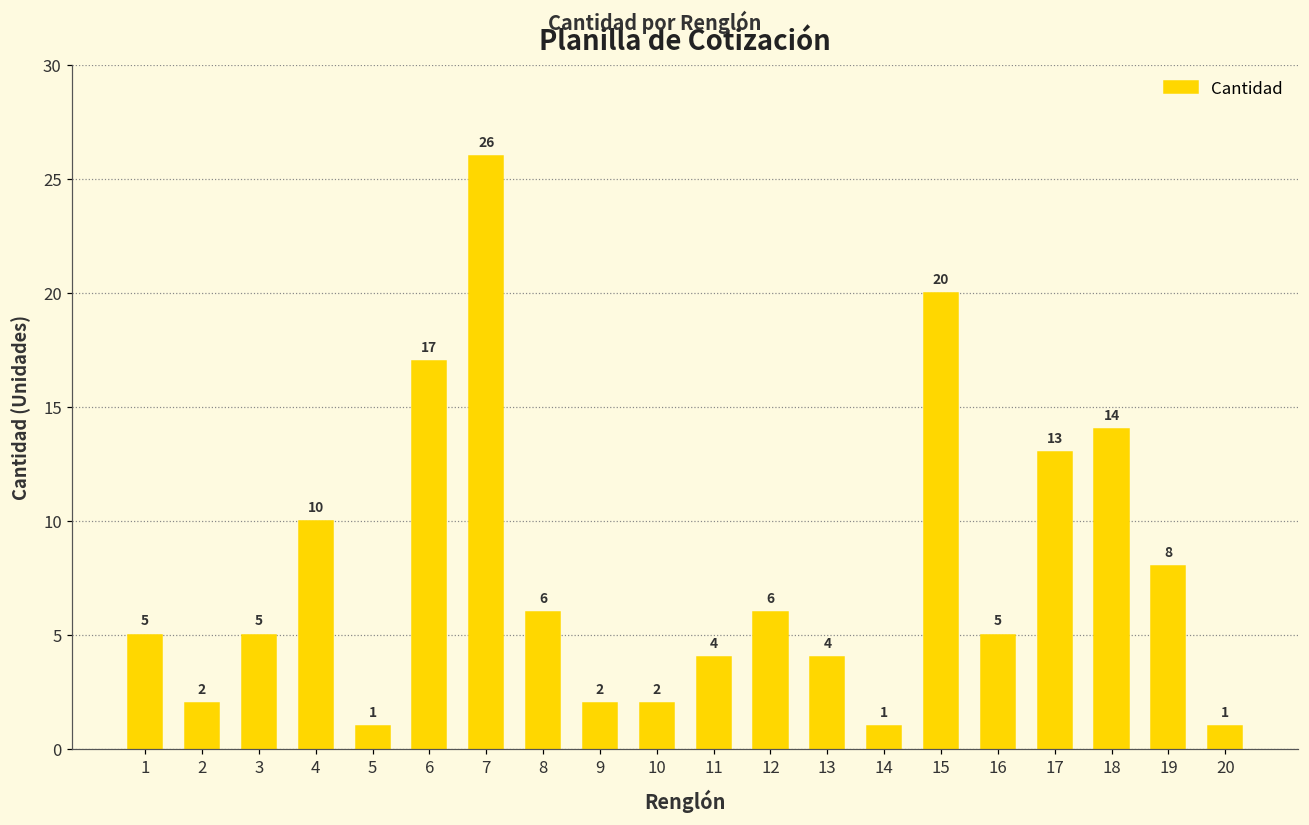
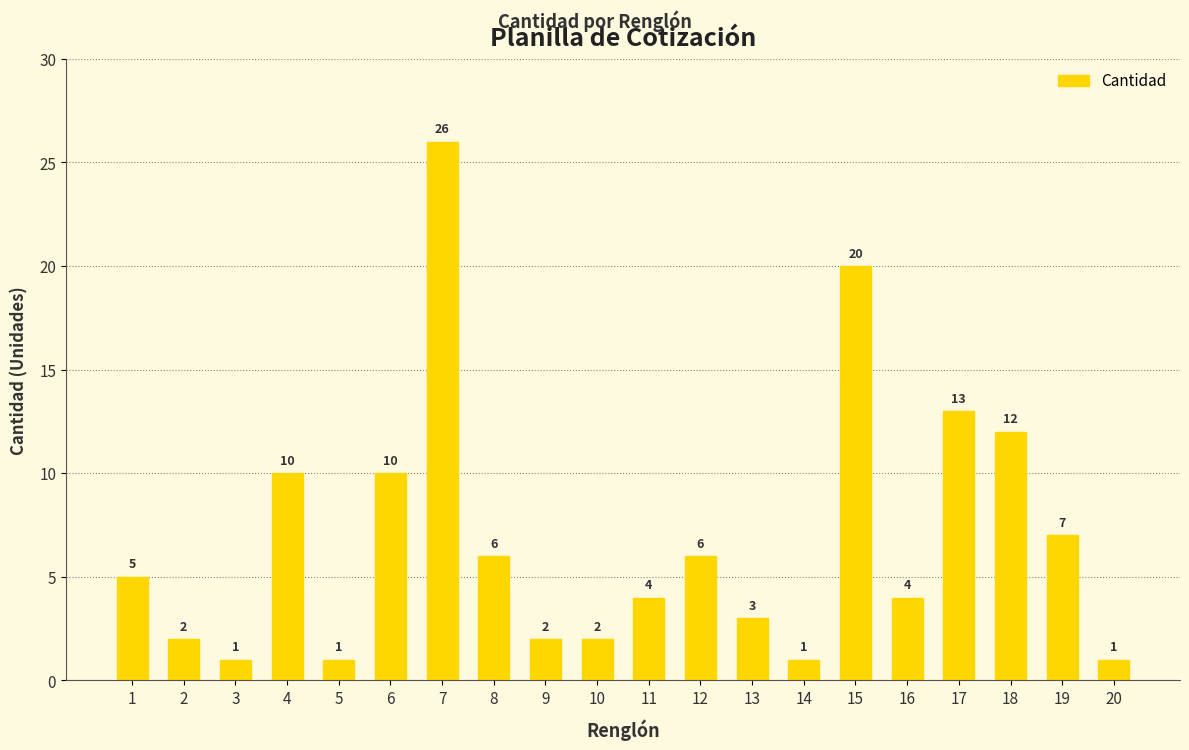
  {
    "1": 5,
    "2": 2,
-   "3": 5,
+   "3": 1,
    "4": 10,
    "5": 1,
-   "6": 17,
+   "6": 10,
    "7": 26,
    "8": 6,
    "9": 2,
    "10": 2,
    "11": 4,
    "12": 6,
-   "13": 4,
+   "13": 3,
    "14": 1,
    "15": 20,
-   "16": 5,
+   "16": 4,
    "17": 13,
-   "18": 14,
-   "19": 8,
+   "18": 12,
+   "19": 7,
    "20": 1
  }
